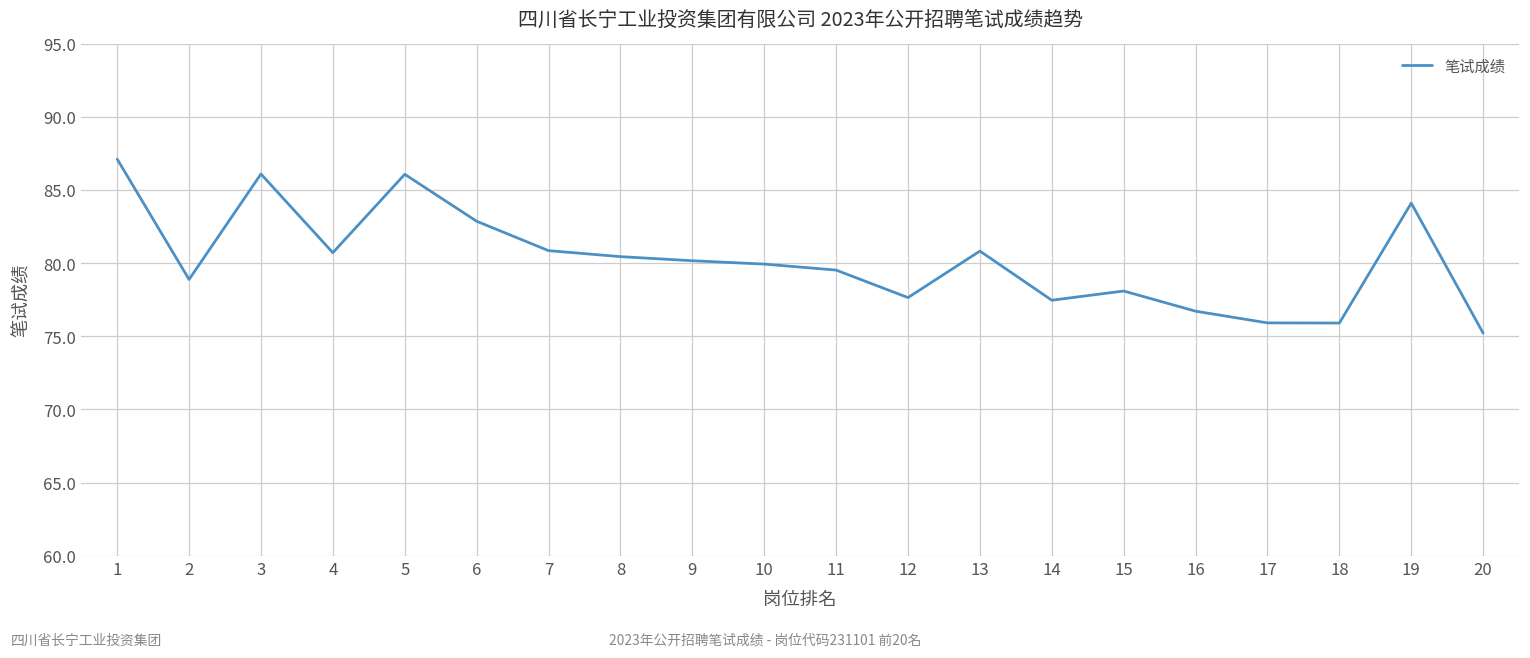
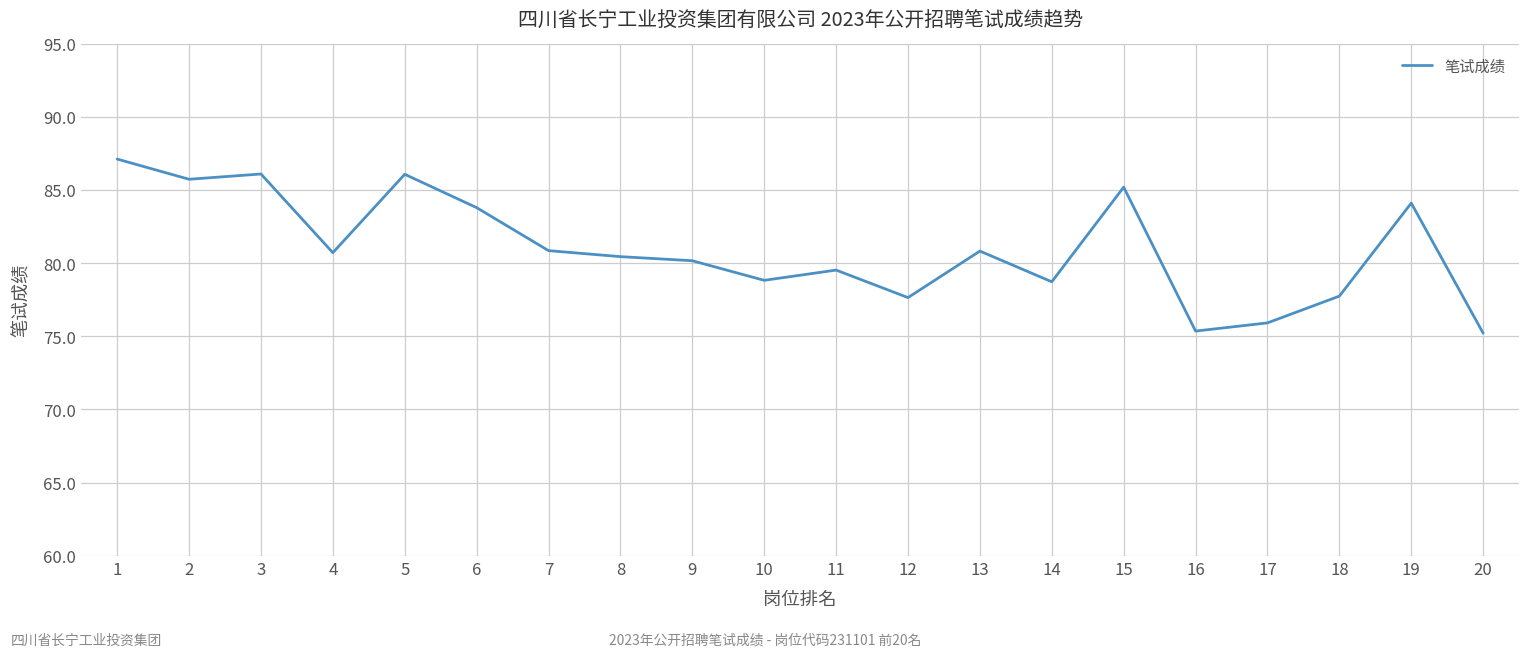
  {
    "1": 87.1,
-   "2": 78.9,
+   "2": 85.7,
    "3": 86.1,
    "4": 80.7,
    "5": 86.1,
-   "6": 82.9,
+   "6": 83.8,
    "7": 80.9,
    "8": 80.5,
    "9": 80.2,
-   "10": 79.9,
+   "10": 78.8,
    "11": 79.5,
    "12": 77.7,
    "13": 80.8,
-   "14": 77.5,
-   "15": 78.1,
-   "16": 76.7,
+   "14": 78.7,
+   "15": 85.2,
+   "16": 75.4,
    "17": 75.9,
-   "18": 75.9,
+   "18": 77.8,
    "19": 84.1,
    "20": 75.2
  }
